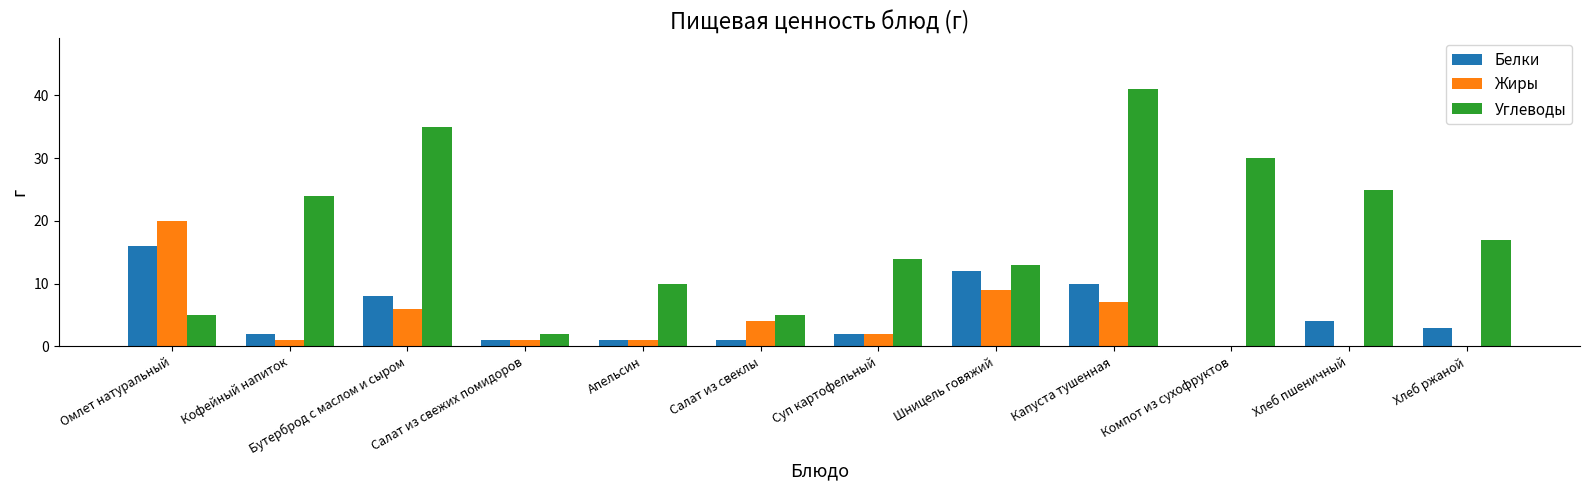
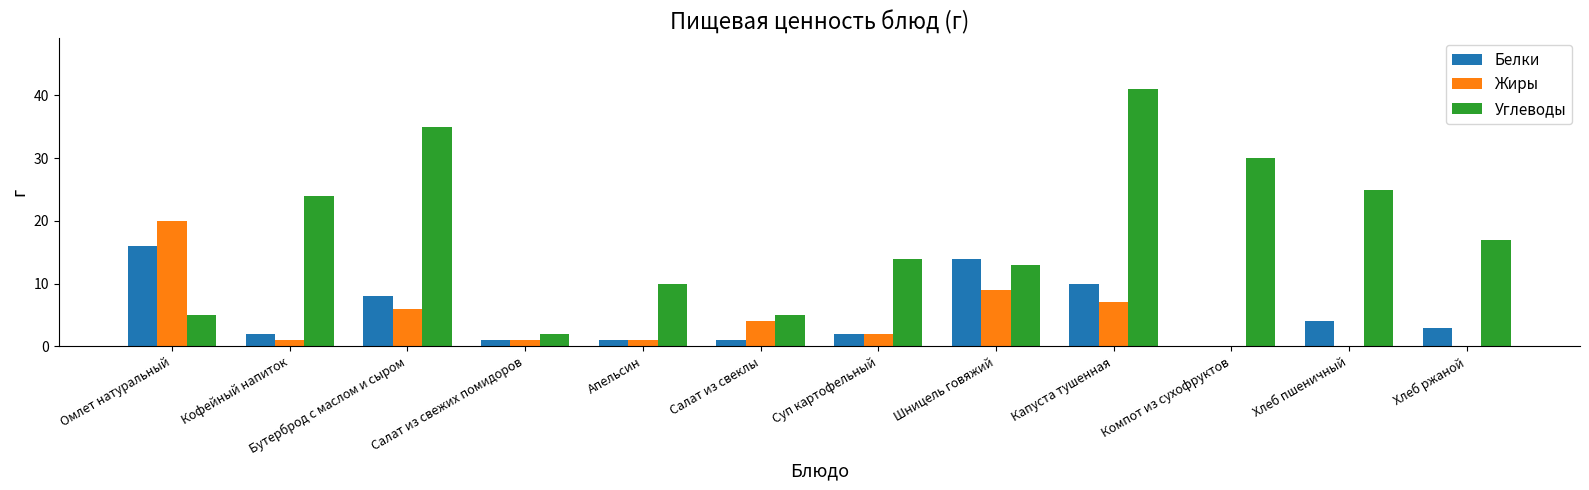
  {
    "Белки": {
      "Омлет натуральный": 16,
      "Кофейный напиток": 2,
      "Бутерброд с маслом и сыром": 8,
      "Салат из свежих помидоров": 1,
      "Апельсин": 1,
      "Салат из свеклы": 1,
      "Суп картофельный": 2,
-     "Шницель говяжий": 12,
+     "Шницель говяжий": 14,
      "Капуста тушенная": 10,
      "Компот из сухофруктов": 0,
      "Хлеб пшеничный": 4,
      "Хлеб ржаной": 3
    },
    "Жиры": {
      "Омлет натуральный": 20,
      "Кофейный напиток": 1,
      "Бутерброд с маслом и сыром": 6,
      "Салат из свежих помидоров": 1,
      "Апельсин": 1,
      "Салат из свеклы": 4,
      "Суп картофельный": 2,
      "Шницель говяжий": 9,
      "Капуста тушенная": 7,
      "Компот из сухофруктов": 0,
      "Хлеб пшеничный": 0,
      "Хлеб ржаной": 0
    },
    "Углеводы": {
      "Омлет натуральный": 5,
      "Кофейный напиток": 24,
      "Бутерброд с маслом и сыром": 35,
      "Салат из свежих помидоров": 2,
      "Апельсин": 10,
      "Салат из свеклы": 5,
      "Суп картофельный": 14,
      "Шницель говяжий": 13,
      "Капуста тушенная": 41,
      "Компот из сухофруктов": 30,
      "Хлеб пшеничный": 25,
      "Хлеб ржаной": 17
    }
  }
